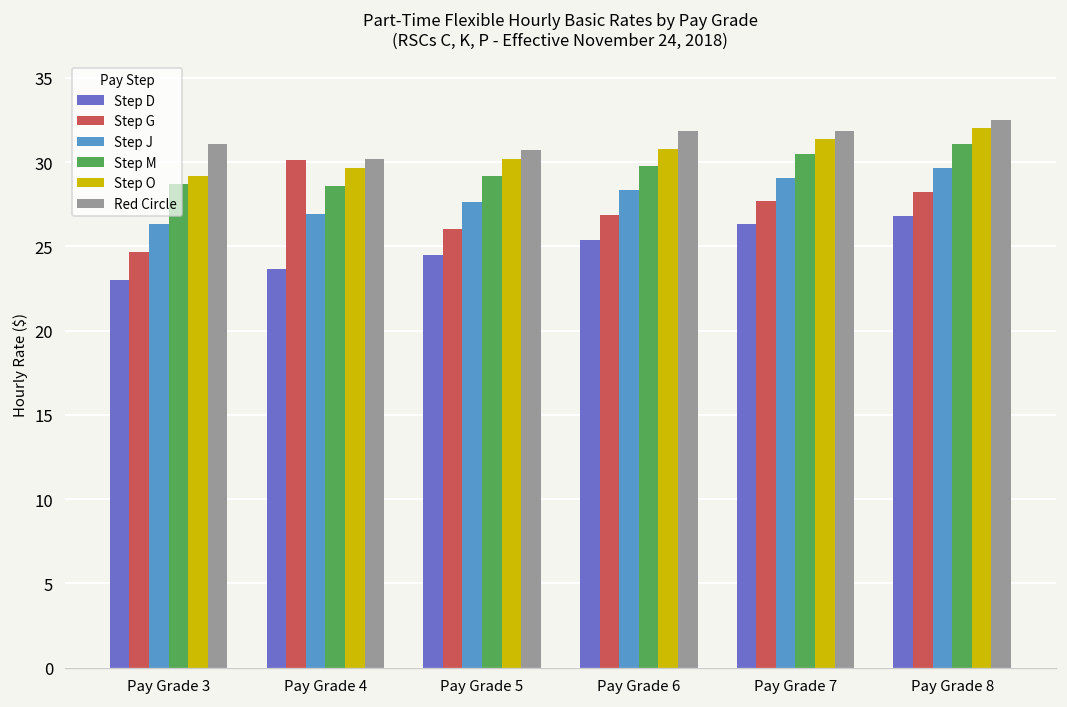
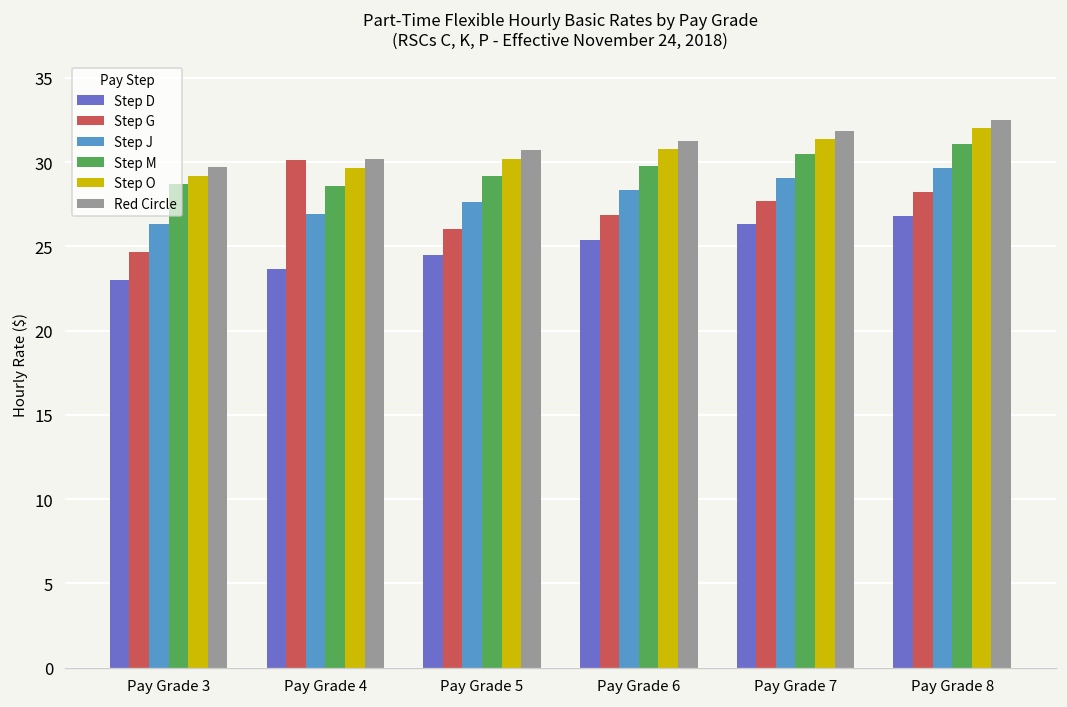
  {
    "Step G": {
      "Pay Grade 3": 24.7,
      "Pay Grade 4": 30.1,
      "Pay Grade 5": 26.1,
      "Pay Grade 6": 26.9,
      "Pay Grade 7": 27.7,
      "Pay Grade 8": 28.3
    },
    "Step M": {
      "Pay Grade 4": 28.6,
      "Pay Grade 5": 29.2,
      "Pay Grade 6": 29.8,
      "Pay Grade 7": 30.5,
      "Pay Grade 8": 31.1
    },
    "Step O": {
      "Pay Grade 3": 29.2,
      "Pay Grade 4": 29.7,
      "Pay Grade 5": 30.2,
      "Pay Grade 6": 30.8,
      "Pay Grade 7": 31.4,
      "Pay Grade 8": 32.1
    },
    "Red Circle": {
-     "Pay Grade 3": 31.1,
+     "Pay Grade 3": 29.7,
      "Pay Grade 4": 30.2,
      "Pay Grade 5": 30.7,
-     "Pay Grade 6": 31.8,
+     "Pay Grade 6": 31.3,
      "Pay Grade 7": 31.9,
      "Pay Grade 8": 32.5
    }
  }
